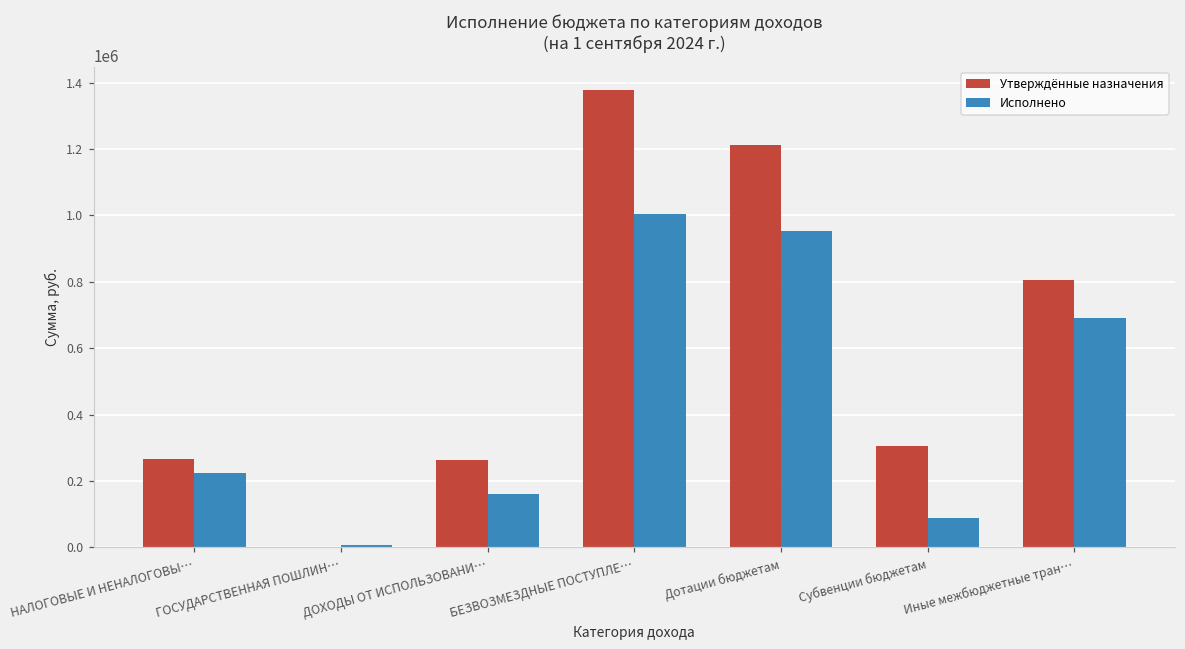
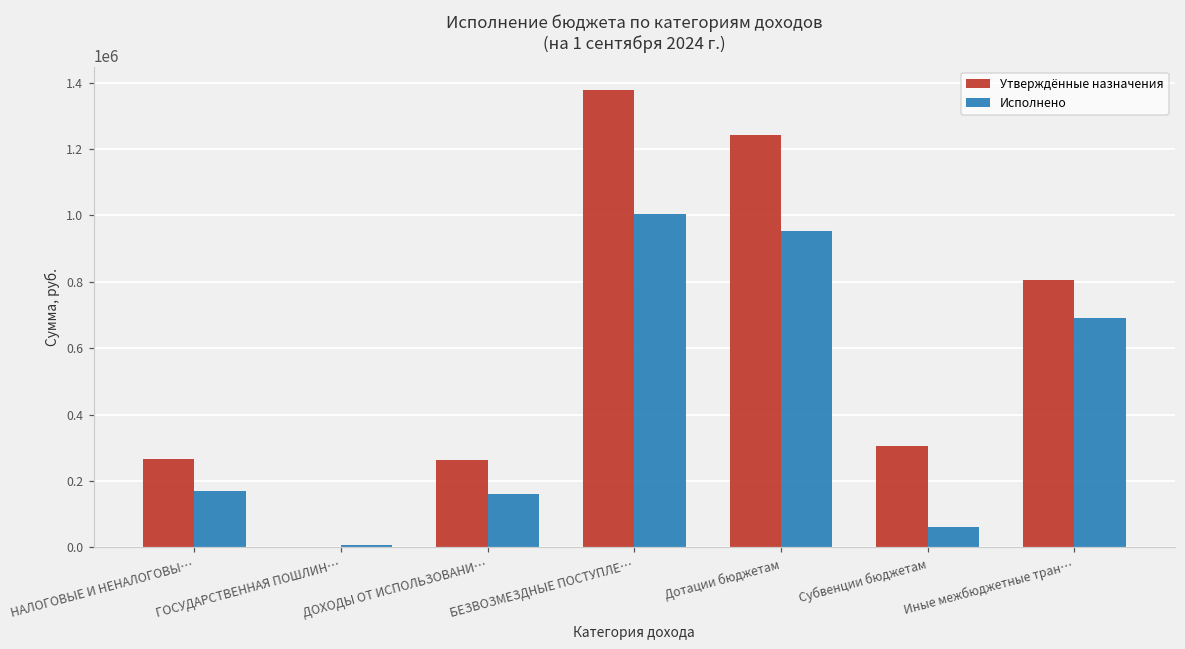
  {
    "Утверждённые назначения": {
      "НАЛОГОВЫЕ И НЕНАЛОГОВЫ…": 270000,
      "ДОХОДЫ ОТ ИСПОЛЬЗОВАНИ…": 260000,
      "БЕЗВОЗМЕЗДНЫЕ ПОСТУПЛЕ…": 1380000,
-     "Дотации бюджетам": 1210000,
+     "Дотации бюджетам": 1240000,
      "Субвенции бюджетам": 310000,
      "Иные межбюджетные тран…": 810000
    },
    "Исполнено": {
-     "НАЛОГОВЫЕ И НЕНАЛОГОВЫ…": 230000,
+     "НАЛОГОВЫЕ И НЕНАЛОГОВЫ…": 170000,
      "ДОХОДЫ ОТ ИСПОЛЬЗОВАНИ…": 160000,
      "БЕЗВОЗМЕЗДНЫЕ ПОСТУПЛЕ…": 1000000,
      "Дотации бюджетам": 950000,
-     "Субвенции бюджетам": 90000,
+     "Субвенции бюджетам": 60000,
      "Иные межбюджетные тран…": 690000
    }
  }
